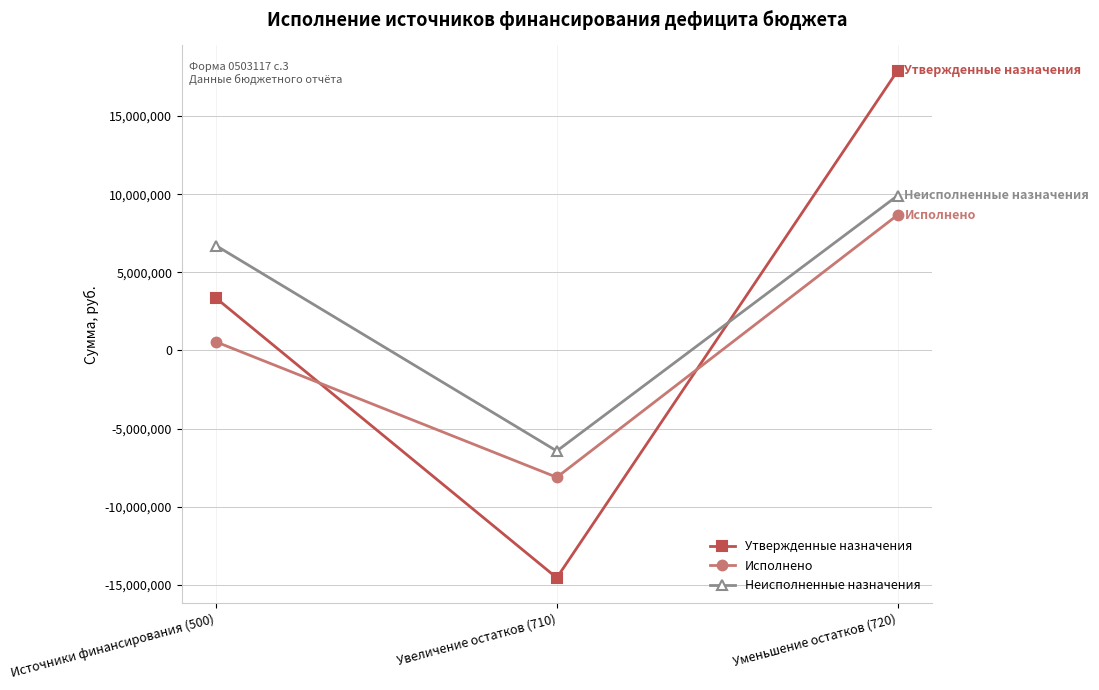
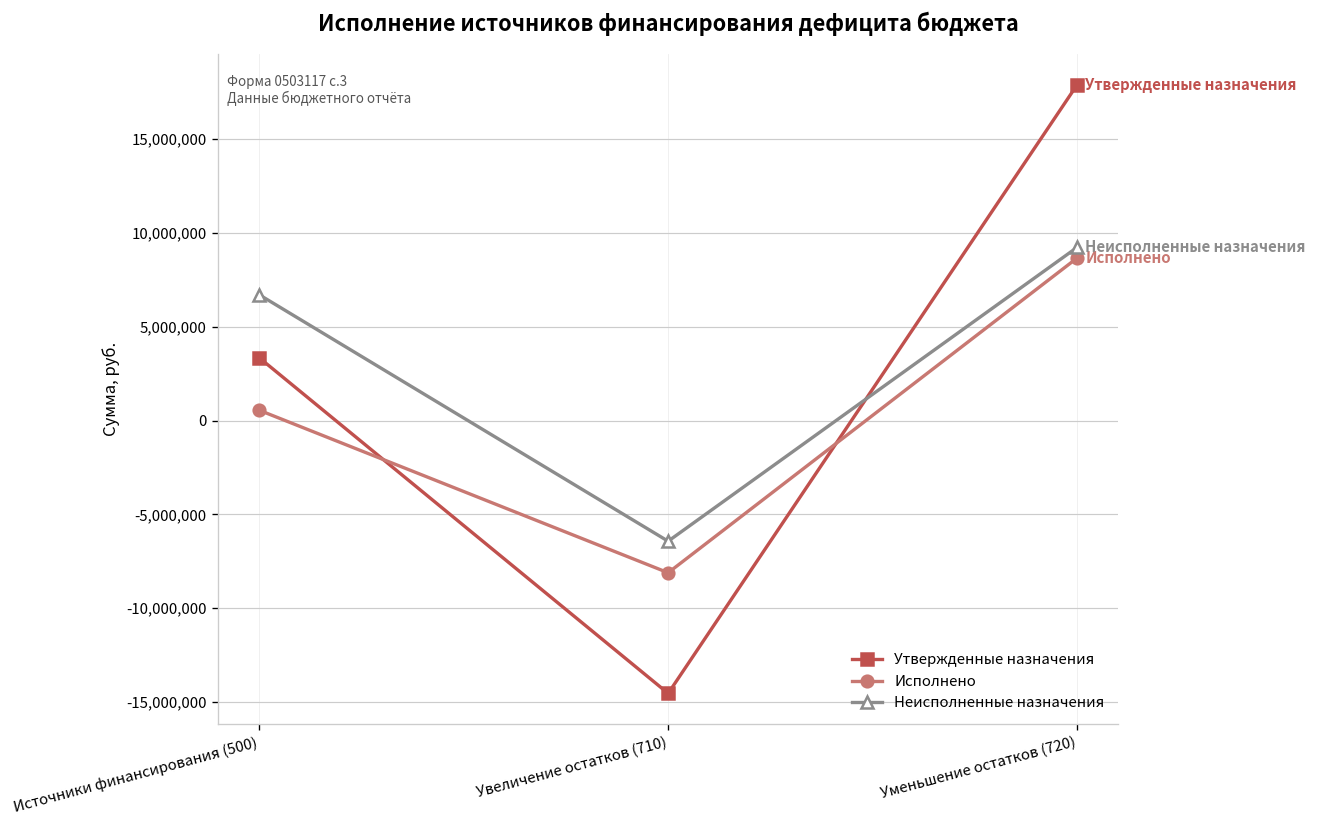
  {
    "Неисполненные назначения": {
      "Источники финансирования (500)": "6,700,000",
      "Увеличение остатков (710)": "-6,400,000",
-     "Уменьшение остатков (720)": "9,900,000"
+     "Уменьшение остатков (720)": "9,200,000"
    }
  }
